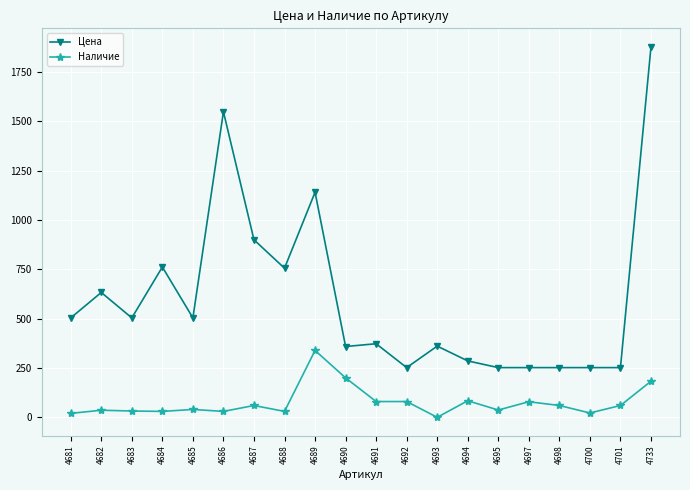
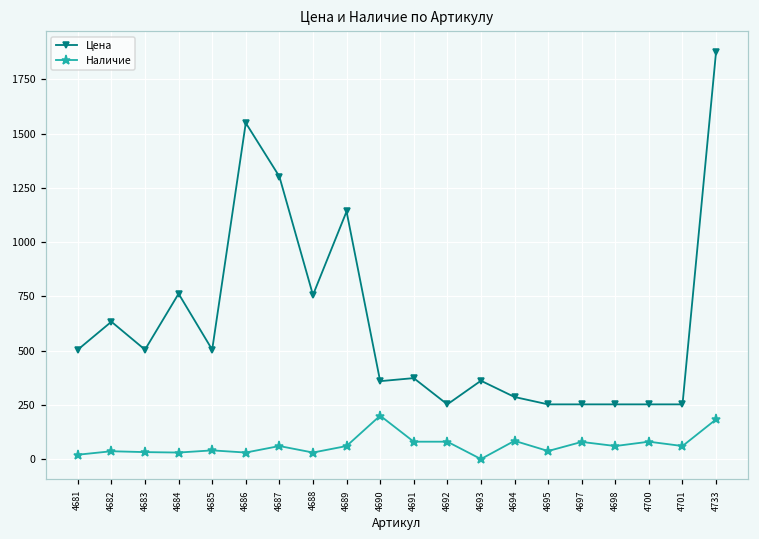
  {
    "Цена": {
      "4681": 500,
      "4682": 630,
      "4683": 500,
      "4684": 760,
      "4685": 500,
      "4686": 1550,
-     "4687": 900,
+     "4687": 1300,
      "4688": 760,
      "4689": 1140,
      "4690": 360,
      "4691": 370,
      "4692": 250,
      "4693": 360,
      "4694": 290,
      "4695": 250,
      "4697": 250,
      "4698": 250,
      "4700": 250,
      "4701": 250,
      "4733": 1880
    },
    "Наличие": {
      "4681": 20,
      "4682": 40,
      "4683": 30,
      "4684": 30,
      "4685": 40,
      "4686": 30,
      "4687": 60,
      "4688": 30,
-     "4689": 340,
+     "4689": 60,
      "4690": 200,
      "4691": 80,
      "4692": 80,
      "4693": 0,
      "4694": 80,
      "4695": 40,
      "4697": 80,
      "4698": 60,
-     "4700": 20,
+     "4700": 80,
      "4701": 60,
      "4733": 180
    }
  }
